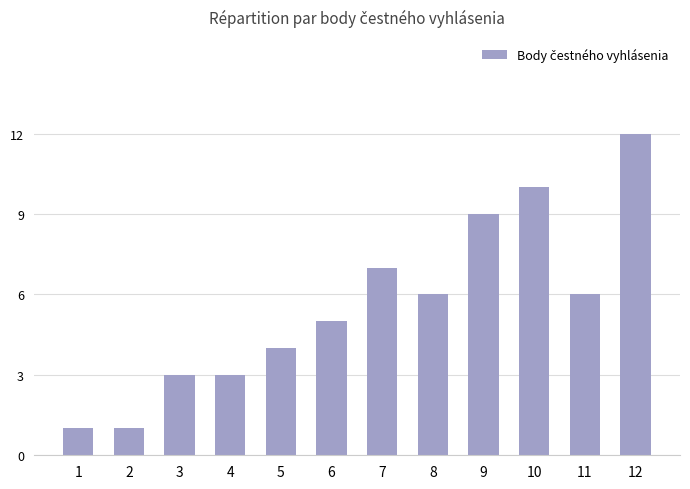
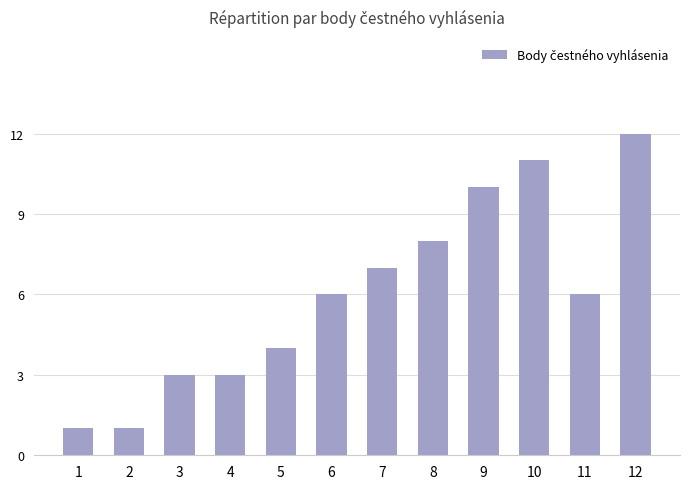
  {
    "1": 1,
    "2": 1,
    "3": 3,
    "4": 3,
    "5": 4,
-   "6": 5,
+   "6": 6,
    "7": 7,
-   "8": 6,
-   "9": 9,
-   "10": 10,
+   "8": 8,
+   "9": 10,
+   "10": 11,
    "11": 6,
    "12": 12
  }
